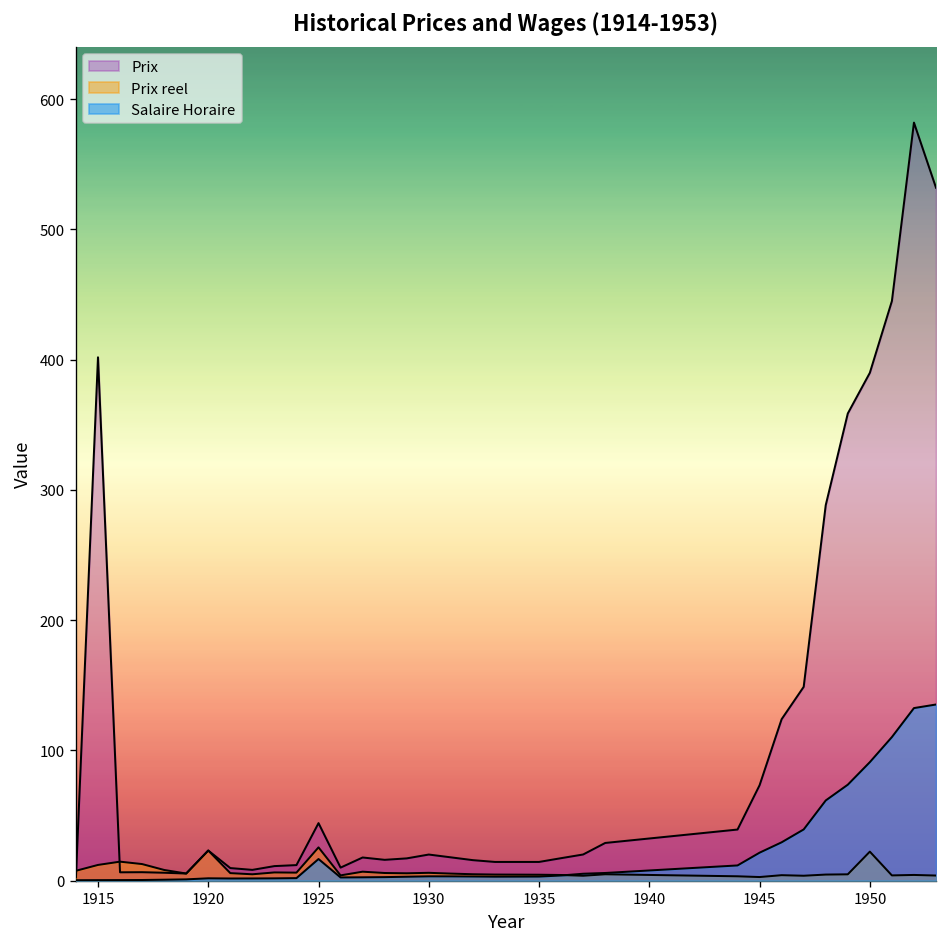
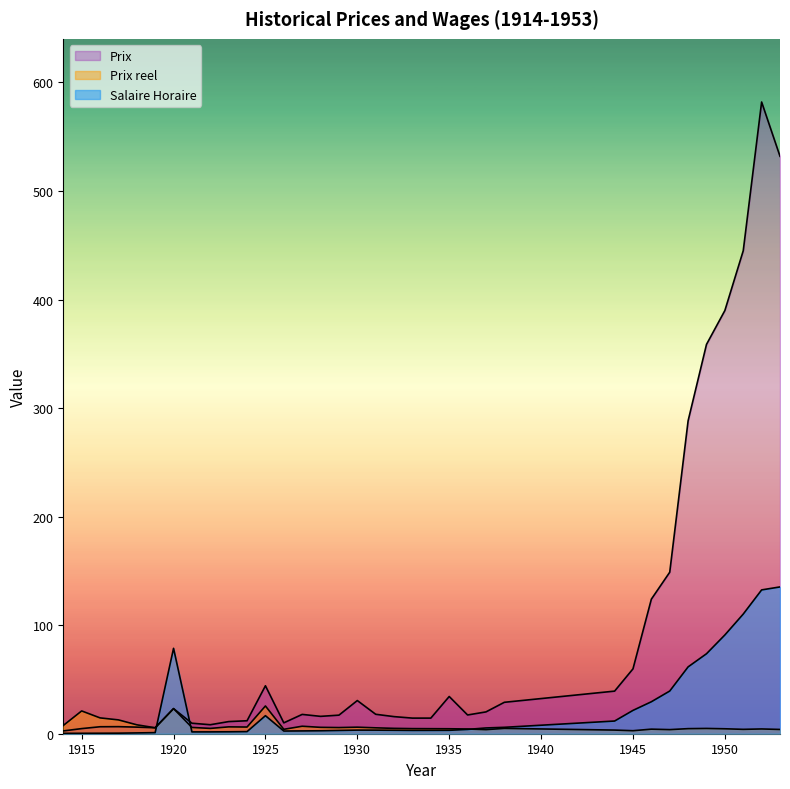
  {
    "Prix": {
-     "1915": 402,
+     "1915": 5,
      "1925": 44,
-     "1930": 20,
-     "1935": 14,
-     "1945": 73,
+     "1930": 31,
+     "1935": 34,
+     "1945": 60,
      "1950": 390
    },
    "Prix reel": {
-     "1915": 12,
+     "1915": 21,
      "1925": 26,
      "1930": 6,
      "1945": 3,
-     "1950": 22
+     "1950": 5
    },
    "Salaire Horaire": {
      "1915": 0,
-     "1920": 2,
+     "1920": 79,
      "1925": 17,
      "1930": 3,
      "1945": 21,
      "1950": 91
    }
  }
